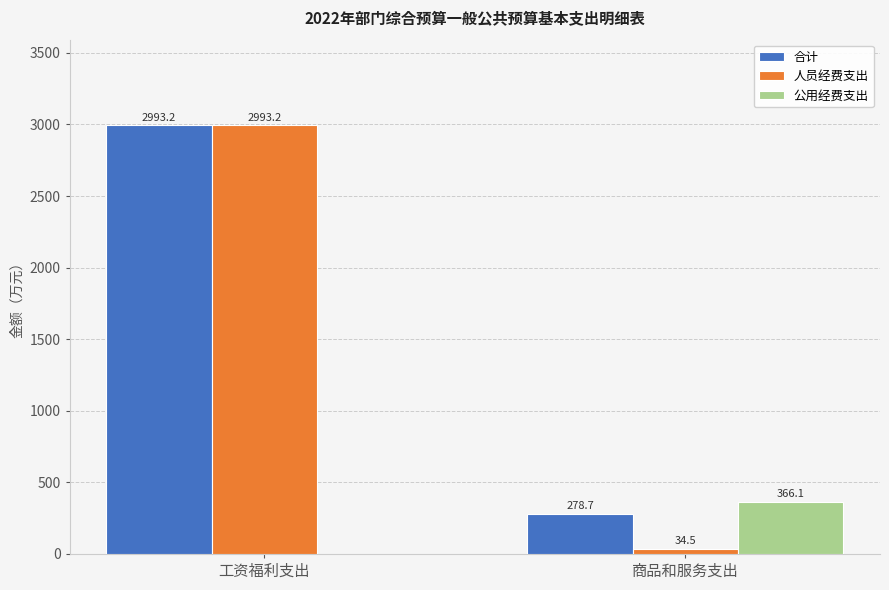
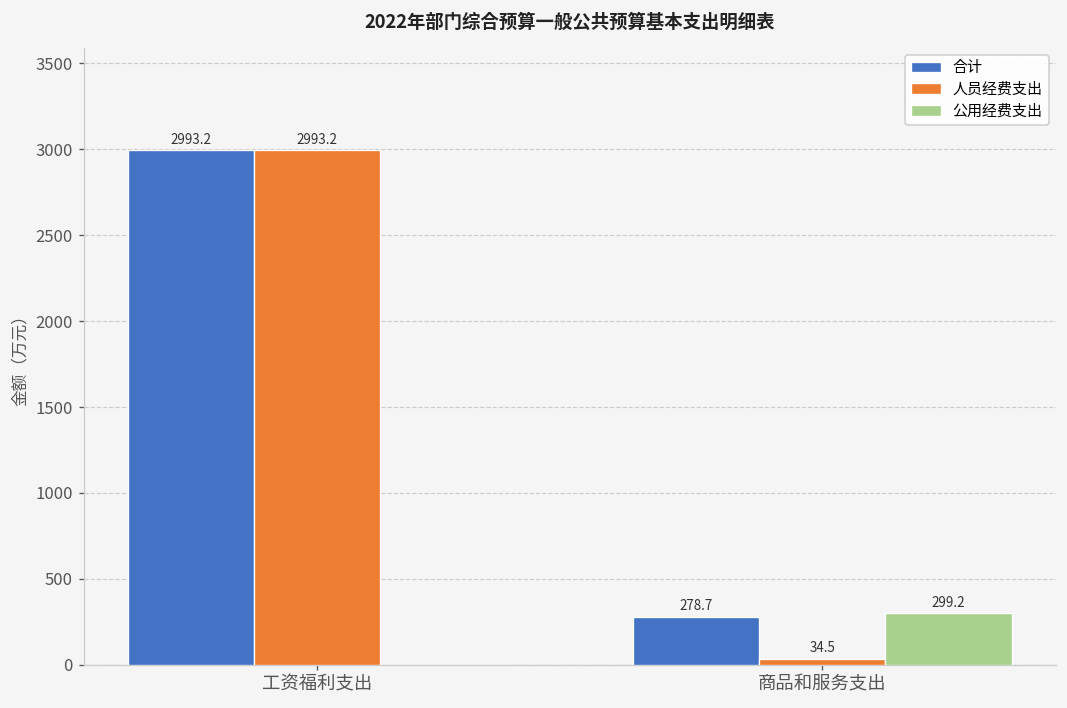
  {
    "合计": {
      "工资福利支出": 2993.2,
      "商品和服务支出": 278.7
    },
    "人员经费支出": {
      "工资福利支出": 2993.2,
      "商品和服务支出": 34.5
    },
    "公用经费支出": {
-     "商品和服务支出": 366.1
+     "商品和服务支出": 299.2
    }
  }
